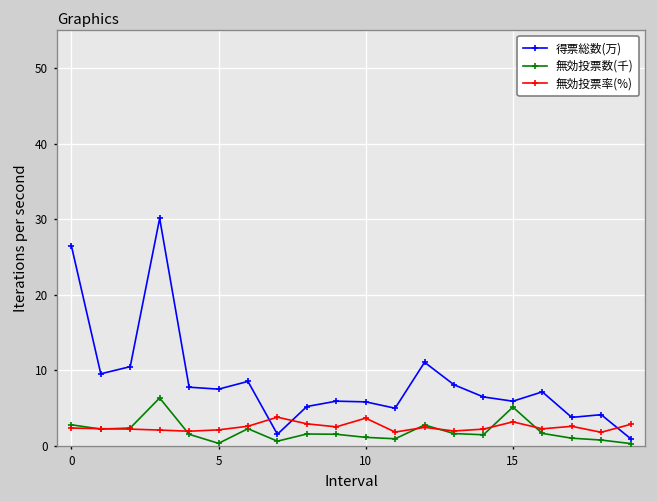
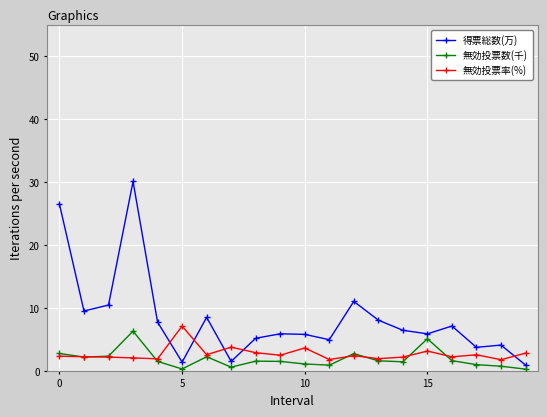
  {
    "得票総数(万)": {
      "0": 26,
-     "5": 7,
+     "5": 1,
      "10": 6,
      "15": 6
    },
    "無効投票数(千)": {
      "0": 3,
      "5": 0,
      "10": 1,
      "15": 5
    },
    "無効投票率(%)": {
      "0": 2,
-     "5": 2,
+     "5": 7,
      "10": 4,
      "15": 3
    }
  }
